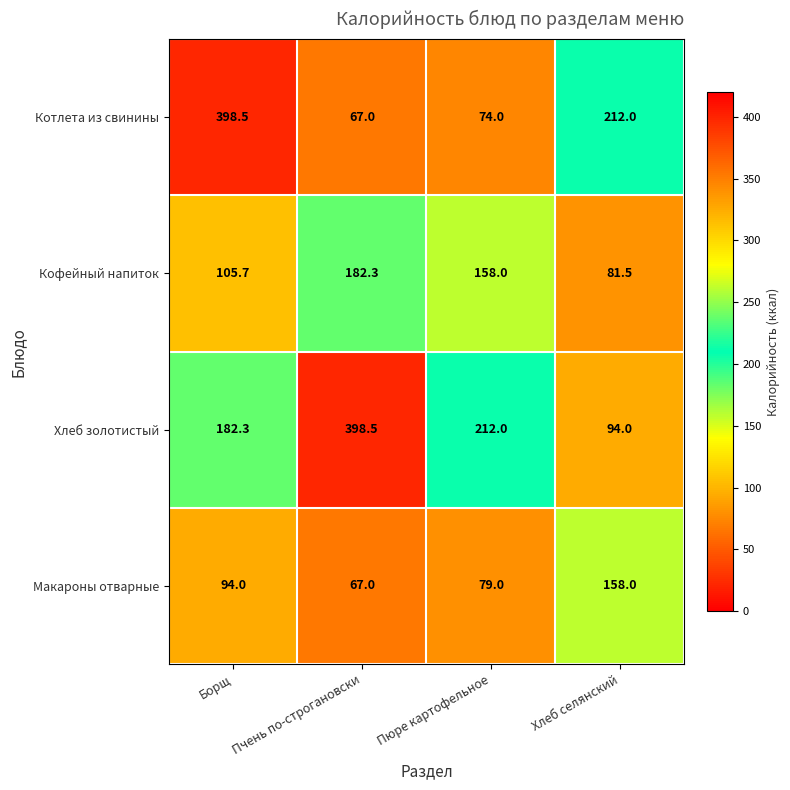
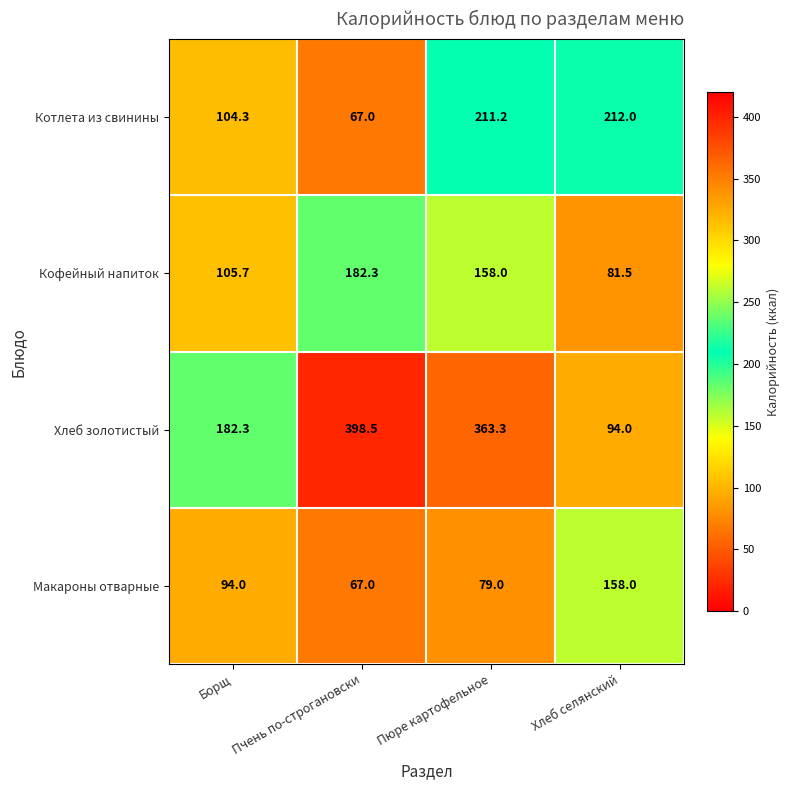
  {
    "Котлета из свинины": {
-     "Борщ": 398.5,
+     "Борщ": 104.3,
      "Пчень по-строгановски": 67.0,
-     "Пюре картофельное": 74.0,
+     "Пюре картофельное": 211.2,
      "Хлеб селянский": 212.0
    },
    "Кофейный напиток": {
      "Борщ": 105.7,
      "Пчень по-строгановски": 182.3,
      "Пюре картофельное": 158.0,
      "Хлеб селянский": 81.5
    },
    "Хлеб золотистый": {
      "Борщ": 182.3,
      "Пчень по-строгановски": 398.5,
-     "Пюре картофельное": 212.0,
+     "Пюре картофельное": 363.3,
      "Хлеб селянский": 94.0
    },
    "Макароны отварные": {
      "Борщ": 94.0,
      "Пчень по-строгановски": 67.0,
      "Пюре картофельное": 79.0,
      "Хлеб селянский": 158.0
    }
  }
